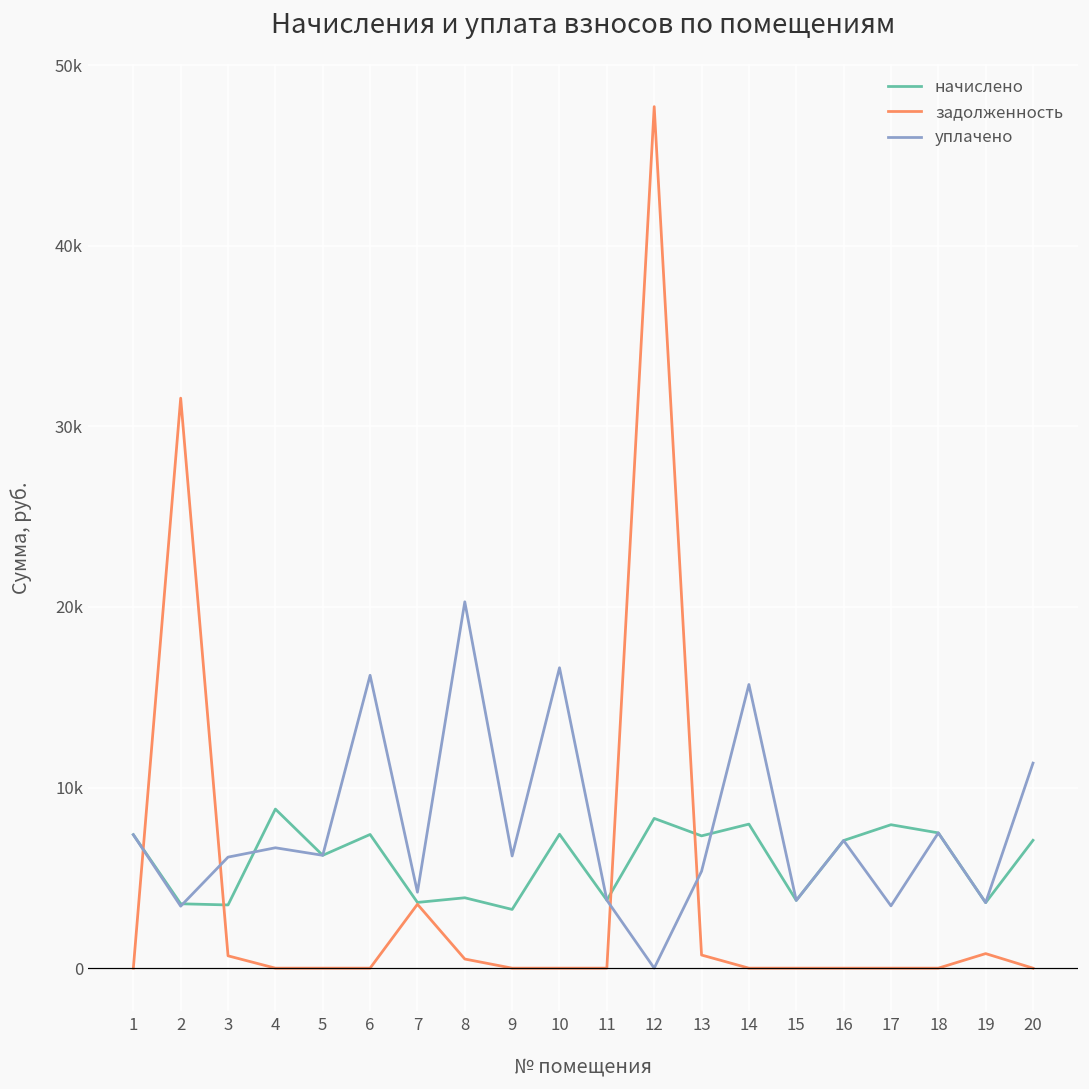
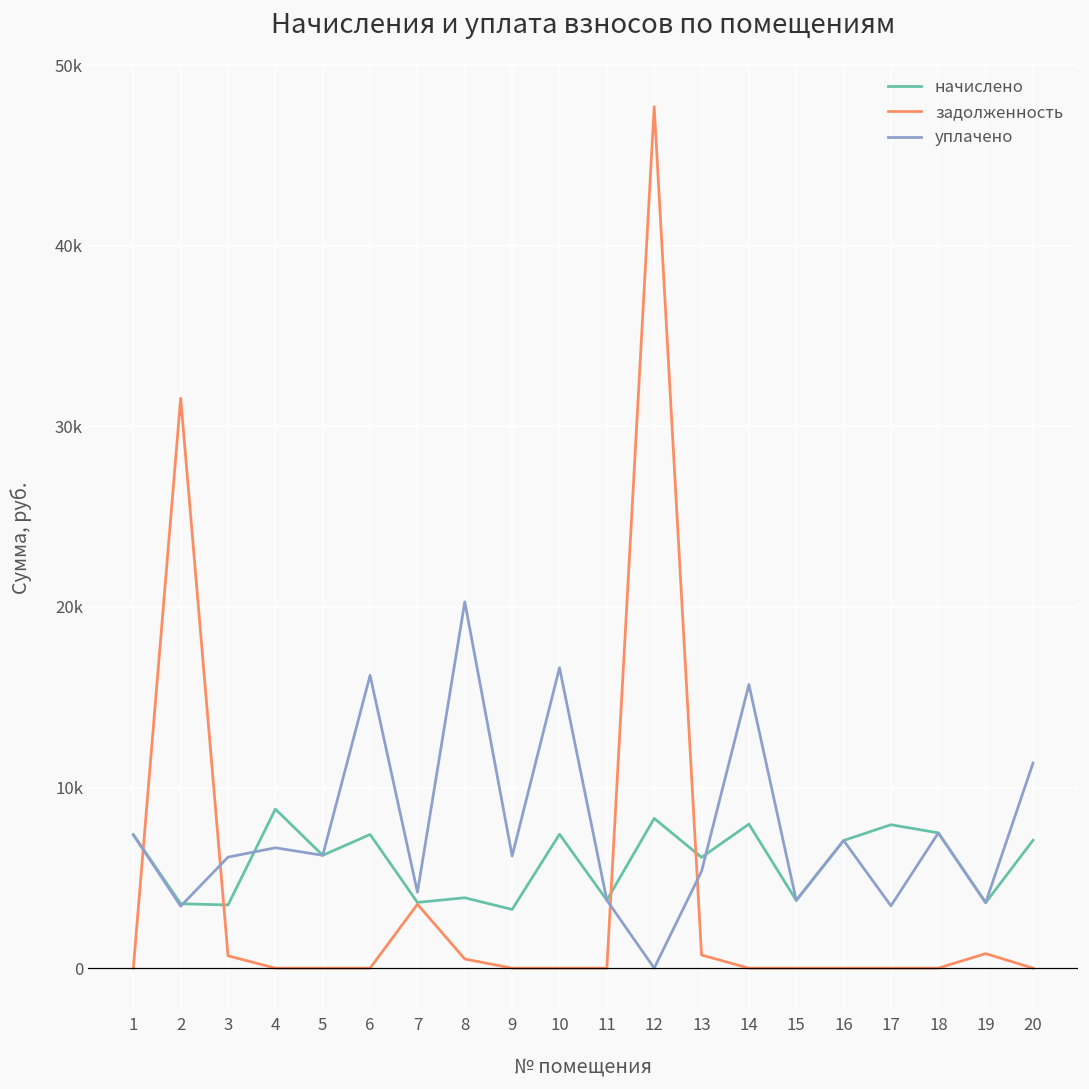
  {
    "начислено": {
      "3": 3500,
      "4": 8800,
      "6": 7400,
      "8": 3900,
      "9": 3300,
      "10": 7400,
      "12": 8300,
-     "13": 7300,
+     "13": 6100,
      "14": 8000,
      "17": 7900,
      "20": 7100
    },
    "задолженность": {
      "1": 0,
      "2": 31600,
      "3": 700,
      "4": 0,
      "5": 0,
      "6": 0,
      "8": 500,
      "9": 0,
      "10": 0,
      "11": 0,
      "12": 47700,
      "13": 700,
      "14": 0,
      "15": 0,
      "16": 0,
      "17": 0,
      "18": 0,
      "19": 800,
      "20": 0
    },
    "уплачено": {
      "3": 6100,
      "4": 6700,
      "6": 16200,
      "7": 4200,
      "8": 20300,
      "9": 6200,
      "10": 16600,
      "12": 0,
      "13": 5400,
      "14": 15700,
      "17": 3500,
      "20": 11400
    }
  }
